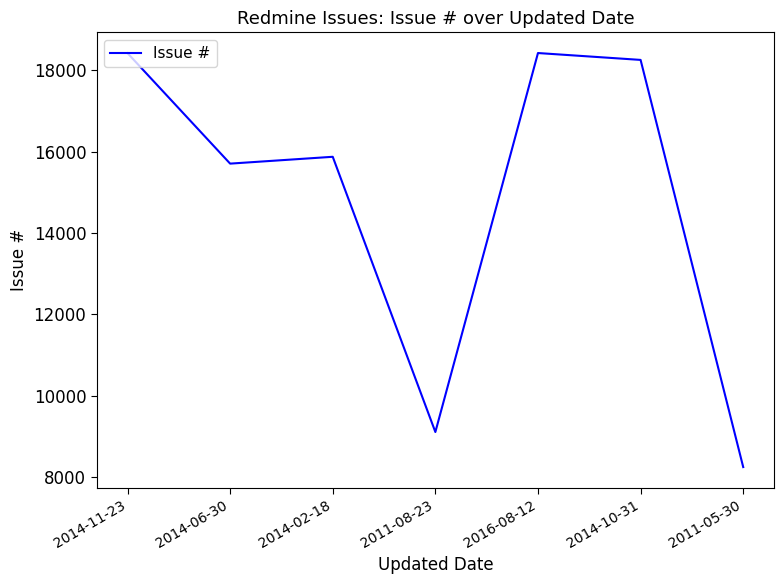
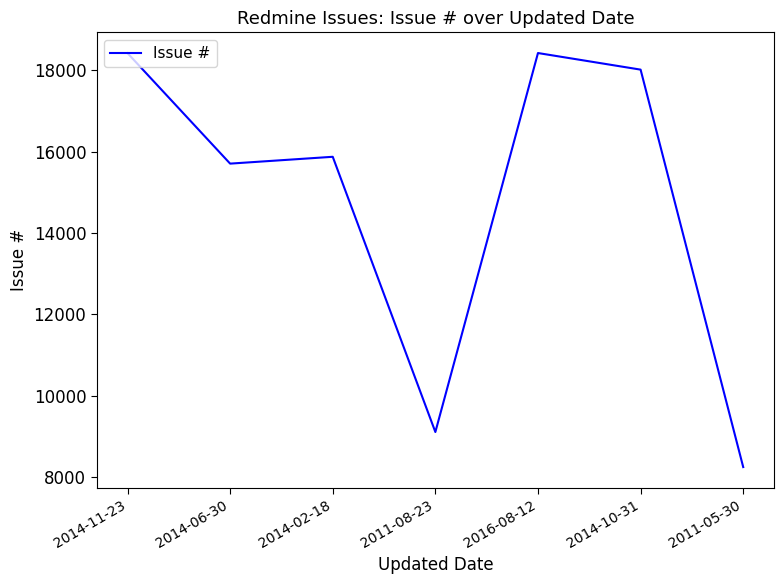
  {
    "2014-06-30": 15700,
    "2014-02-18": 15900,
    "2011-08-23": 9100,
    "2016-08-12": 18400,
-   "2014-10-31": 18300,
+   "2014-10-31": 18000,
    "2011-05-30": 8200
  }
